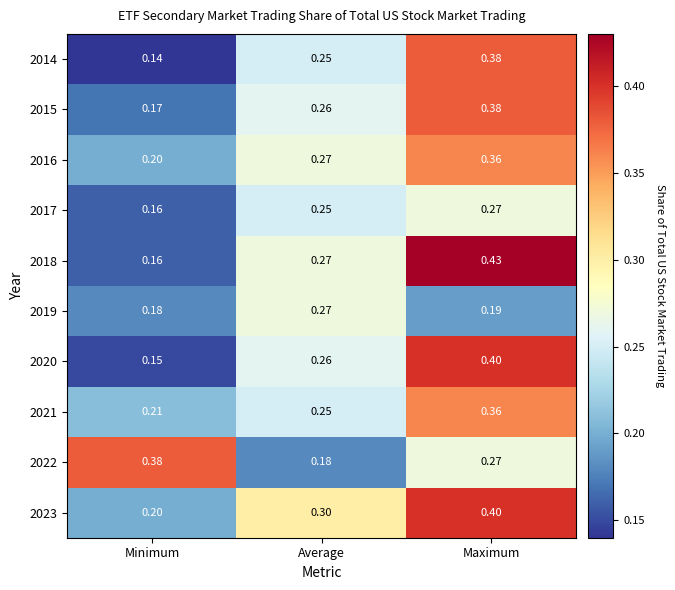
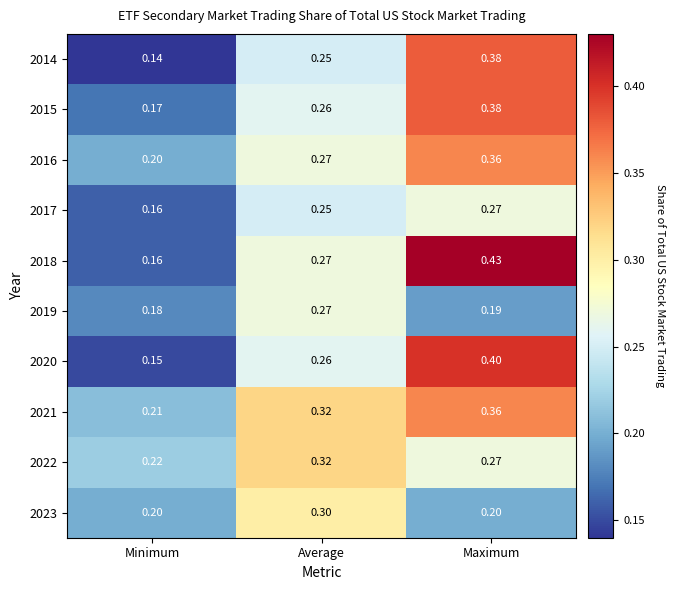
  {
    "2014": {
      "Minimum": 0.14,
      "Average": 0.25,
      "Maximum": 0.38
    },
    "2015": {
      "Minimum": 0.17,
      "Average": 0.26,
      "Maximum": 0.38
    },
    "2016": {
      "Minimum": 0.20,
      "Average": 0.27,
      "Maximum": 0.36
    },
    "2017": {
      "Minimum": 0.16,
      "Average": 0.25,
      "Maximum": 0.27
    },
    "2018": {
      "Minimum": 0.16,
      "Average": 0.27,
      "Maximum": 0.43
    },
    "2019": {
      "Minimum": 0.18,
      "Average": 0.27,
      "Maximum": 0.19
    },
    "2020": {
      "Minimum": 0.15,
      "Average": 0.26,
      "Maximum": 0.40
    },
    "2021": {
      "Minimum": 0.21,
-     "Average": 0.25,
+     "Average": 0.32,
      "Maximum": 0.36
    },
    "2022": {
-     "Minimum": 0.38,
-     "Average": 0.18,
+     "Minimum": 0.22,
+     "Average": 0.32,
      "Maximum": 0.27
    },
    "2023": {
      "Minimum": 0.20,
      "Average": 0.30,
-     "Maximum": 0.40
+     "Maximum": 0.20
    }
  }
